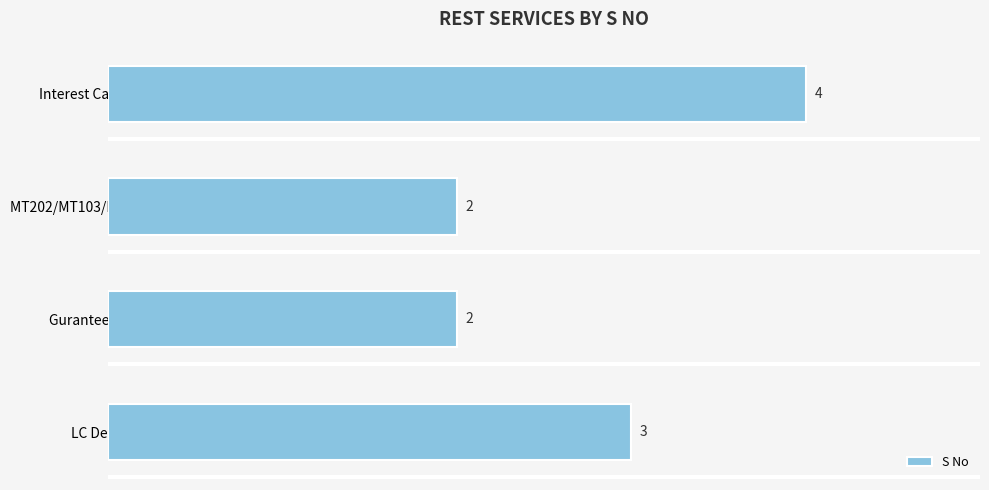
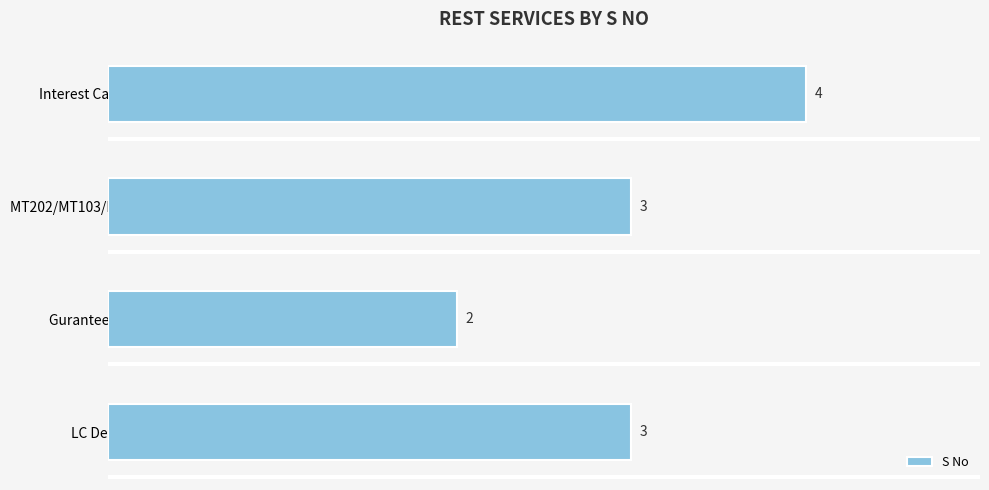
  {
    "Interest Calculation": 4,
-   "MT202/MT103/MT202 COVER": 2,
+   "MT202/MT103/MT202 COVER": 3,
    "Gurantee Details": 2,
    "LC Details": 3
  }
